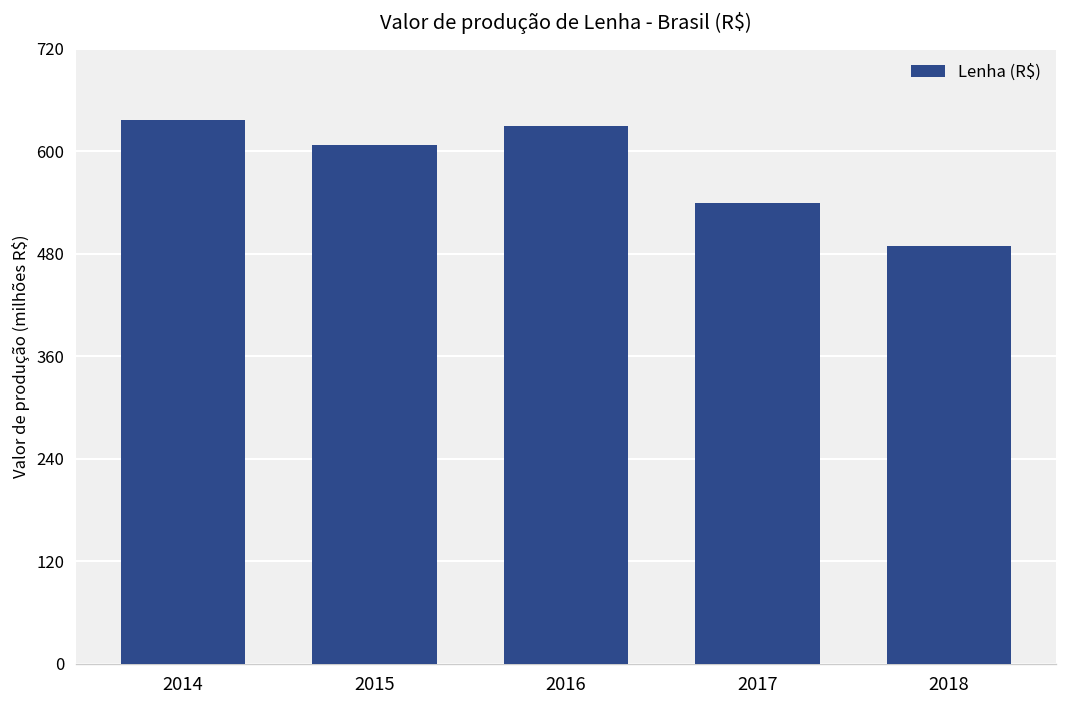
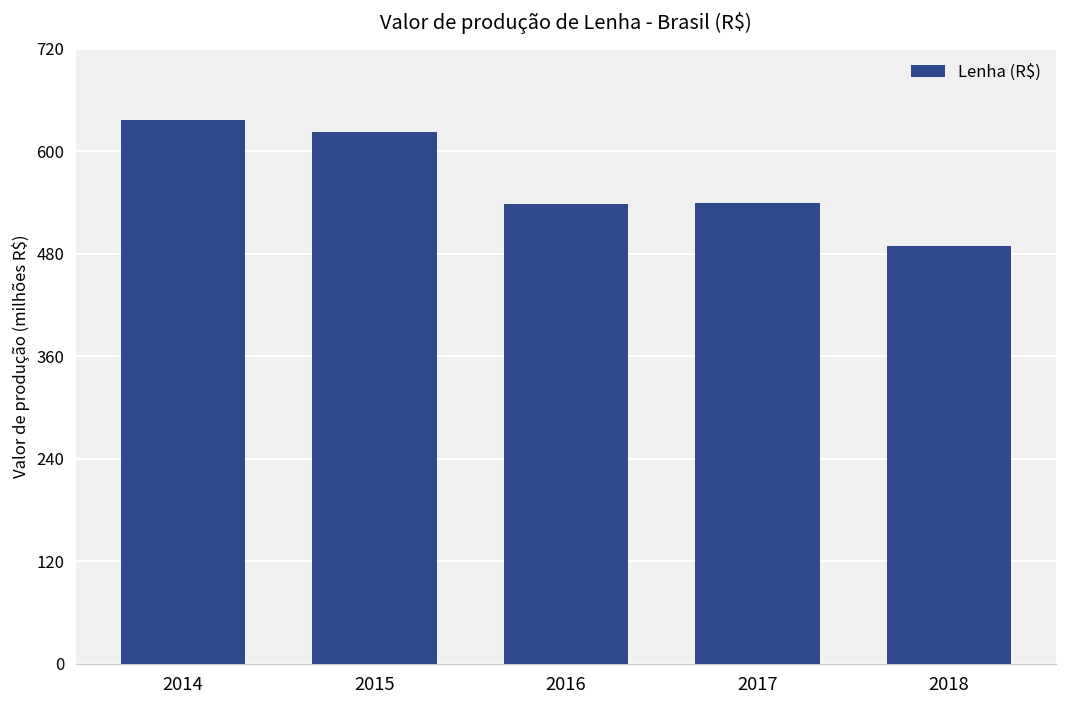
  {
    "2014": 640,
-   "2015": 610,
-   "2016": 630,
+   "2015": 620,
+   "2016": 540,
    "2017": 540,
    "2018": 490
  }
